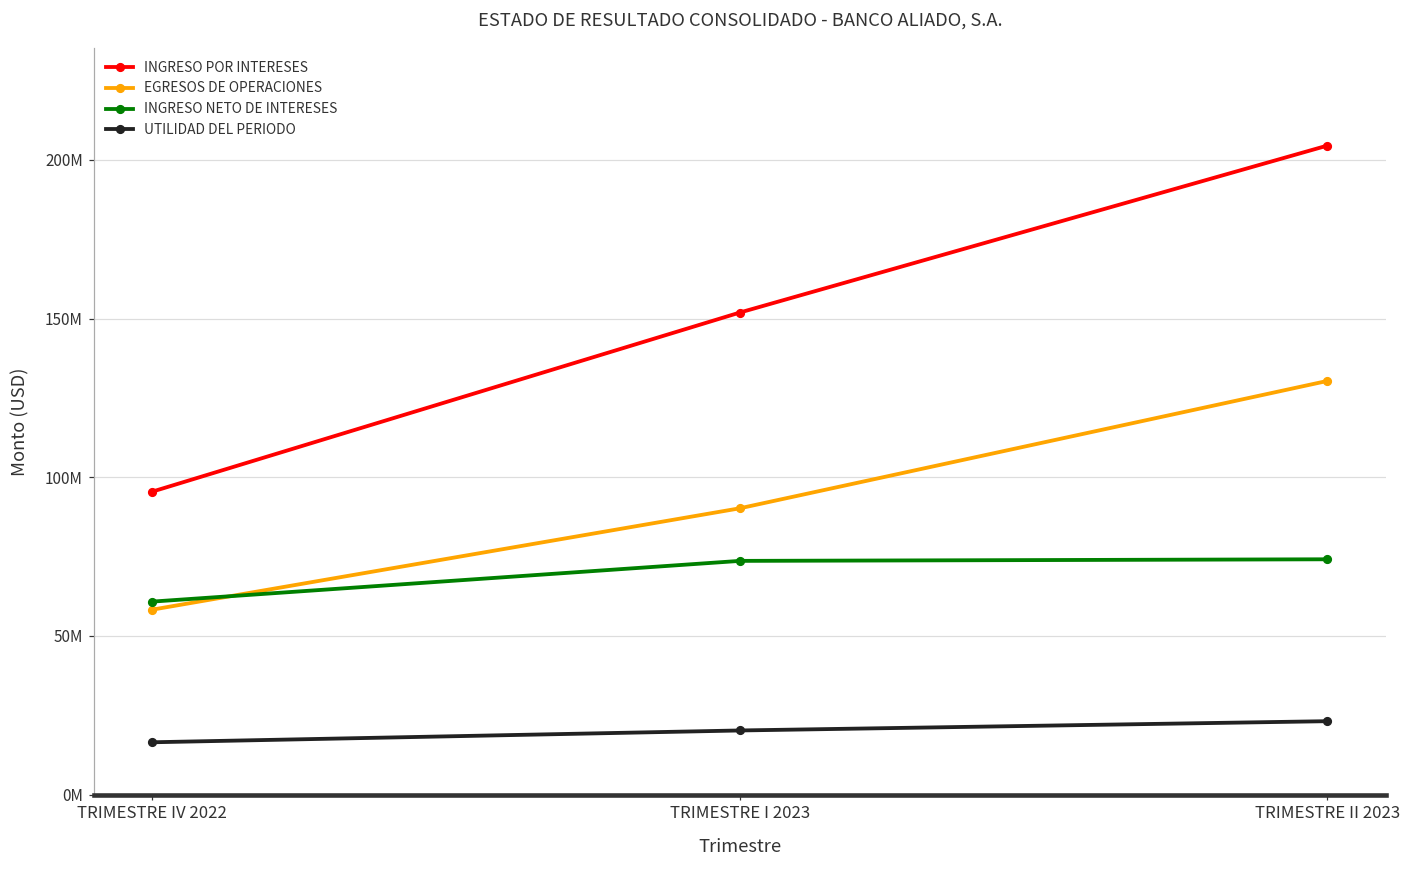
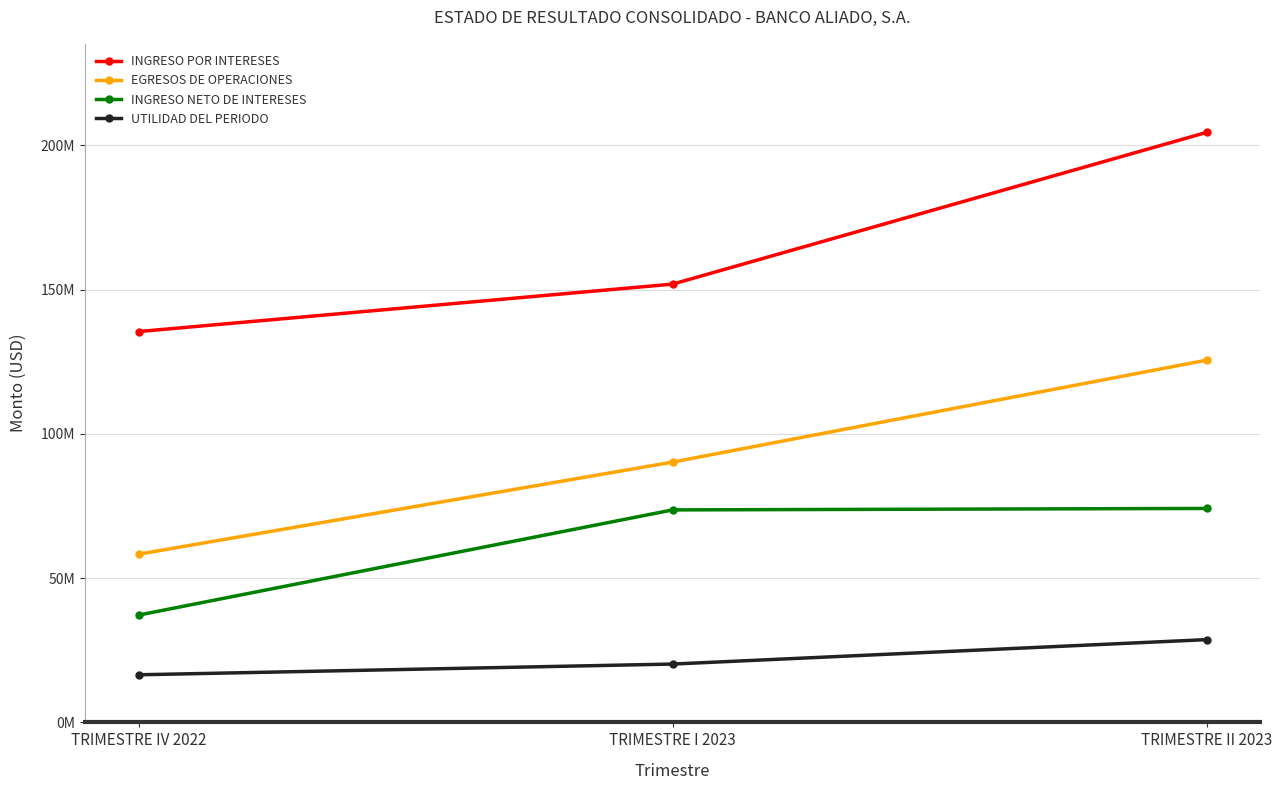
  {
    "INGRESO POR INTERESES": {
-     "TRIMESTRE IV 2022": 95000000,
+     "TRIMESTRE IV 2022": 135000000,
      "TRIMESTRE I 2023": 152000000,
      "TRIMESTRE II 2023": 205000000
    },
    "EGRESOS DE OPERACIONES": {
      "TRIMESTRE IV 2022": 58000000,
      "TRIMESTRE I 2023": 90000000,
-     "TRIMESTRE II 2023": 130000000
+     "TRIMESTRE II 2023": 126000000
    },
    "INGRESO NETO DE INTERESES": {
-     "TRIMESTRE IV 2022": 61000000,
+     "TRIMESTRE IV 2022": 37000000,
      "TRIMESTRE I 2023": 74000000,
      "TRIMESTRE II 2023": 74000000
    },
    "UTILIDAD DEL PERIODO": {
      "TRIMESTRE IV 2022": 16000000,
      "TRIMESTRE I 2023": 20000000,
-     "TRIMESTRE II 2023": 23000000
+     "TRIMESTRE II 2023": 29000000
    }
  }
